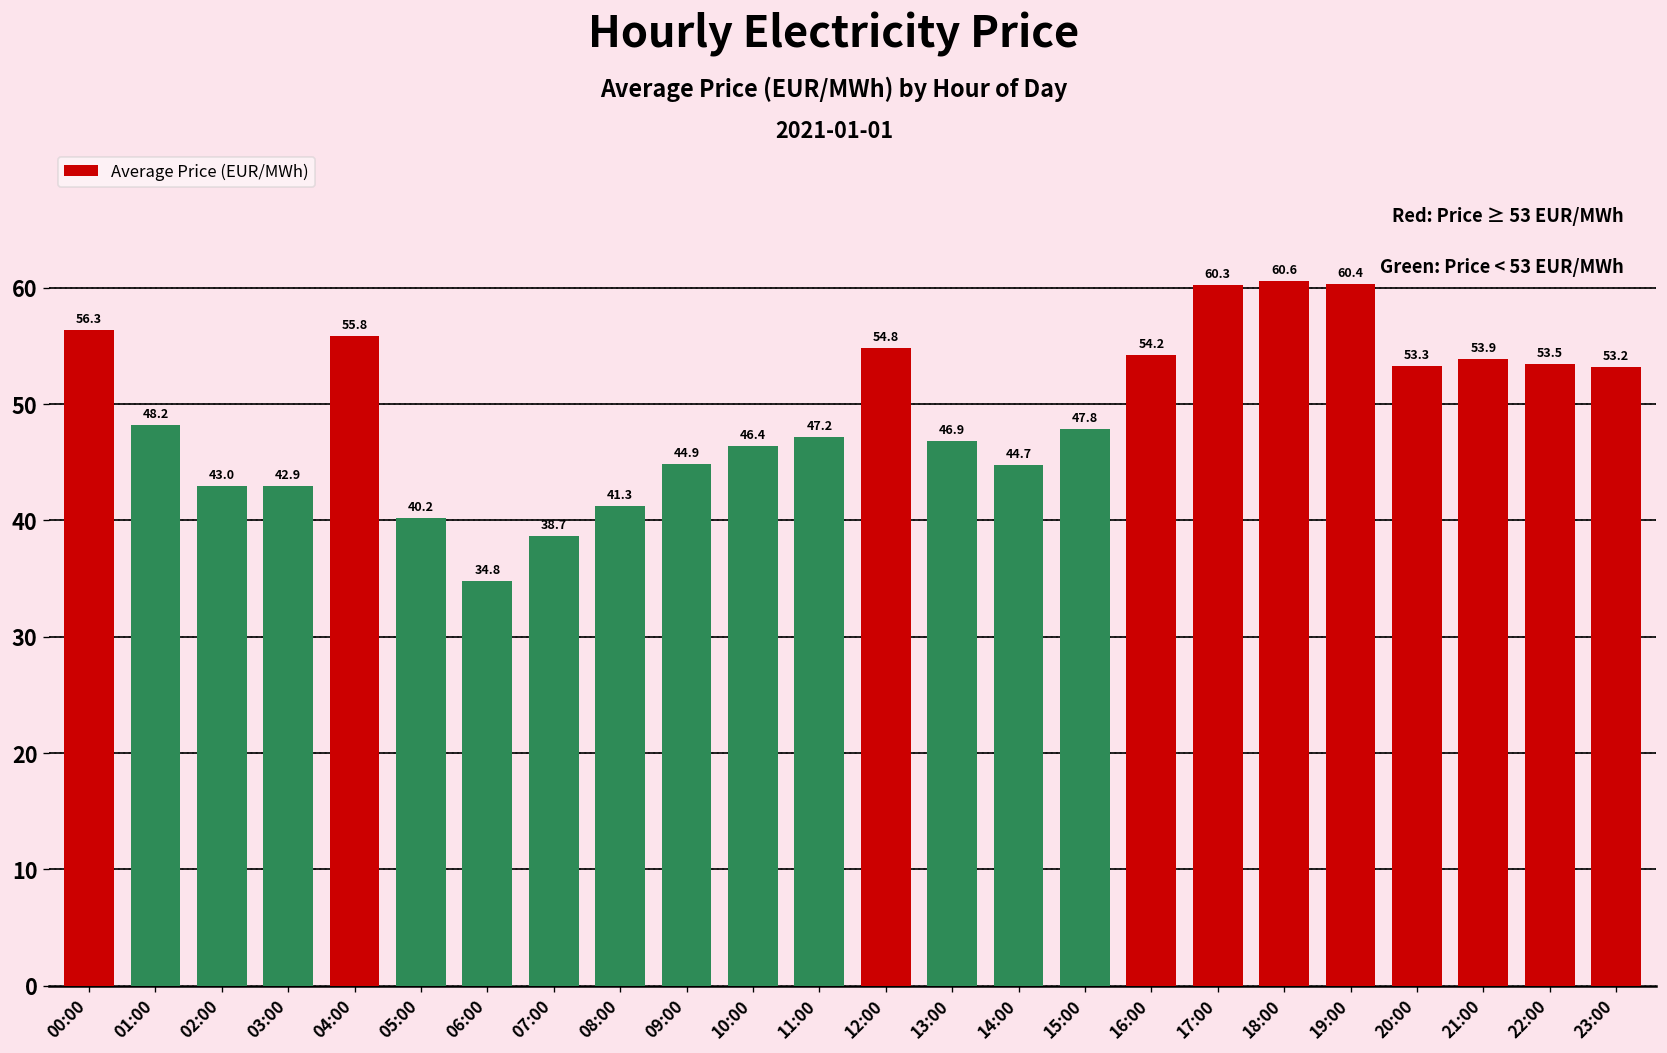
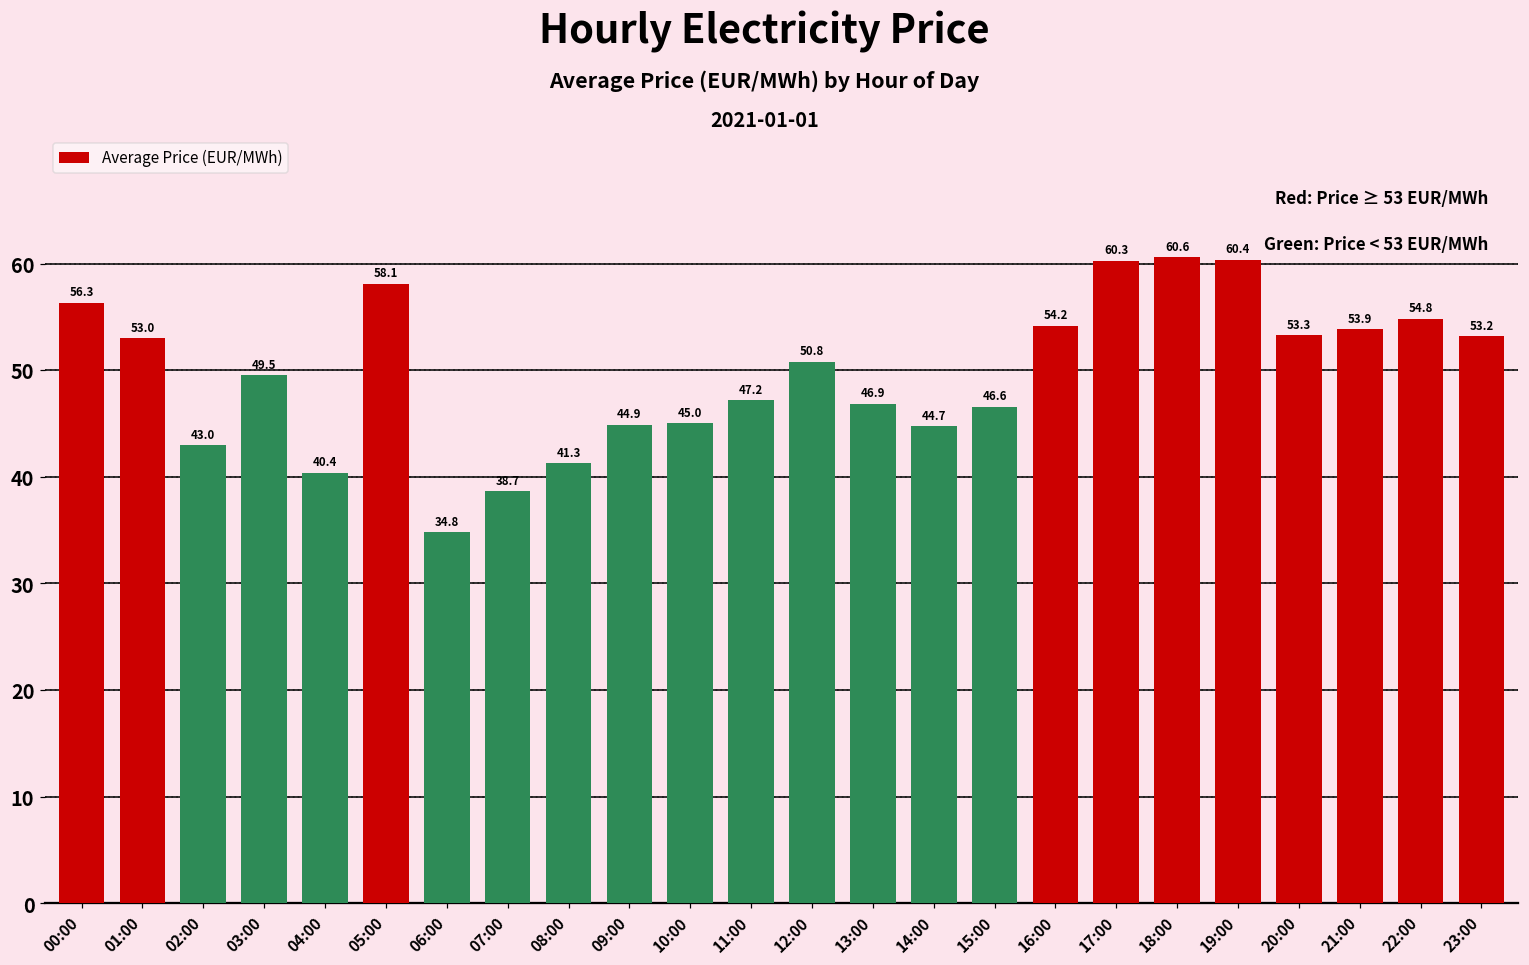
  {
    "00:00": 56.3,
-   "01:00": 48.2,
+   "01:00": 53.0,
    "02:00": 43.0,
-   "03:00": 42.9,
-   "04:00": 55.8,
-   "05:00": 40.2,
+   "03:00": 49.5,
+   "04:00": 40.4,
+   "05:00": 58.1,
    "06:00": 34.8,
    "07:00": 38.7,
    "08:00": 41.3,
    "09:00": 44.9,
-   "10:00": 46.4,
+   "10:00": 45.0,
    "11:00": 47.2,
-   "12:00": 54.8,
+   "12:00": 50.8,
    "13:00": 46.9,
    "14:00": 44.7,
-   "15:00": 47.8,
+   "15:00": 46.6,
    "16:00": 54.2,
    "17:00": 60.3,
    "18:00": 60.6,
    "19:00": 60.4,
    "20:00": 53.3,
    "21:00": 53.9,
-   "22:00": 53.5,
+   "22:00": 54.8,
    "23:00": 53.2
  }
